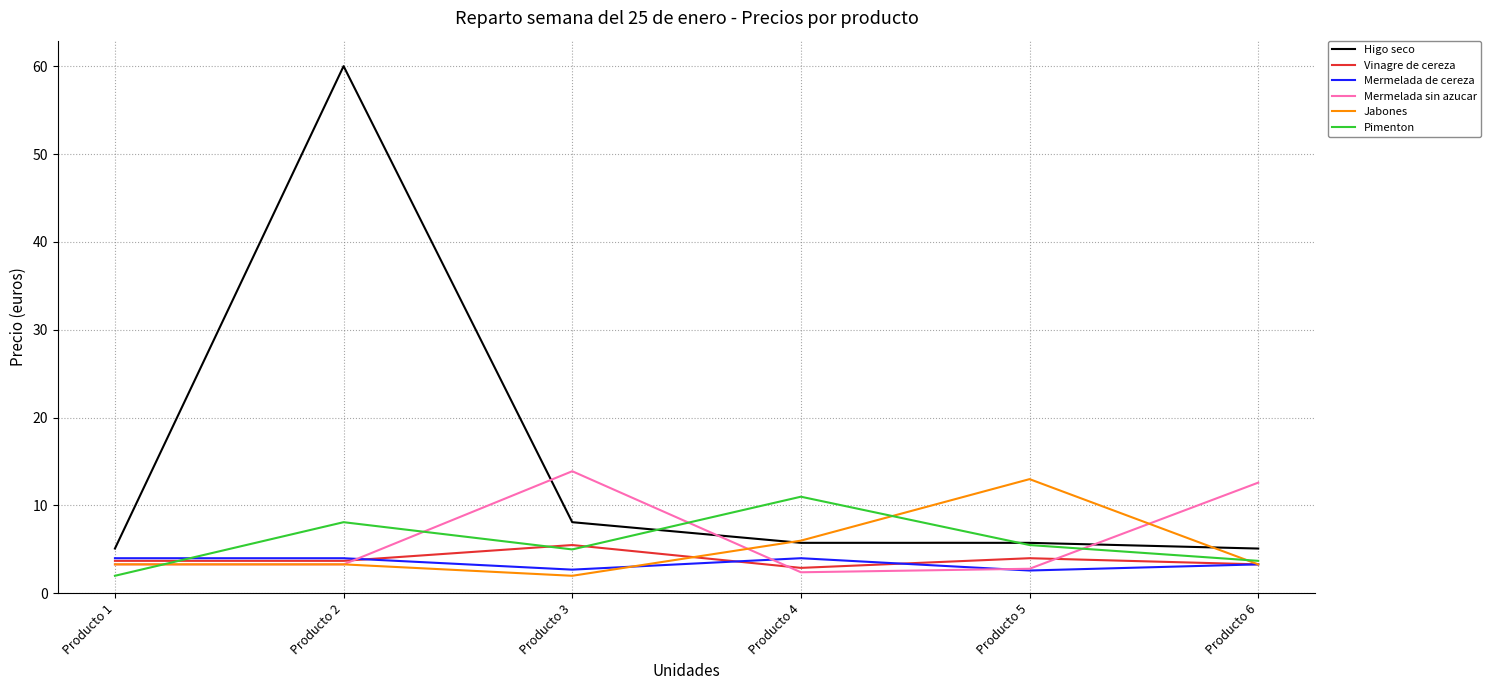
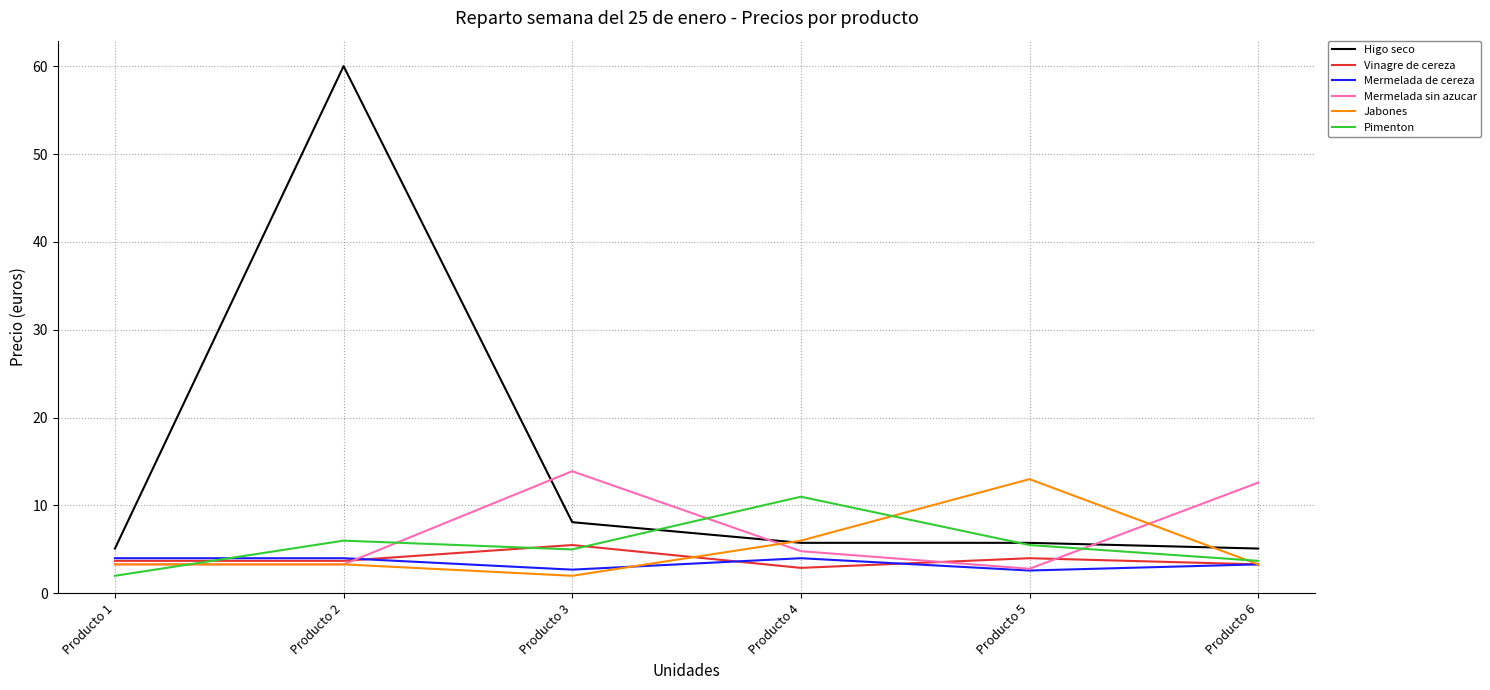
  {
    "Higo seco": {
      "Producto 1": 5,
      "Producto 2": 60,
      "Producto 3": 8,
      "Producto 6": 5
    },
    "Vinagre de cereza": {
      "Producto 1": 4,
      "Producto 2": 4,
      "Producto 3": 6,
      "Producto 4": 3,
      "Producto 5": 4
    },
    "Mermelada de cereza": {
      "Producto 1": 4,
      "Producto 2": 4,
      "Producto 3": 3,
      "Producto 4": 4
    },
    "Mermelada sin azucar": {
      "Producto 3": 14,
-     "Producto 4": 2,
+     "Producto 4": 5,
      "Producto 6": 13
    },
    "Jabones": {
      "Producto 3": 2,
      "Producto 5": 13
    },
    "Pimenton": {
      "Producto 1": 2,
-     "Producto 2": 8,
+     "Producto 2": 6,
      "Producto 3": 5,
      "Producto 4": 11,
      "Producto 6": 4
    }
  }
